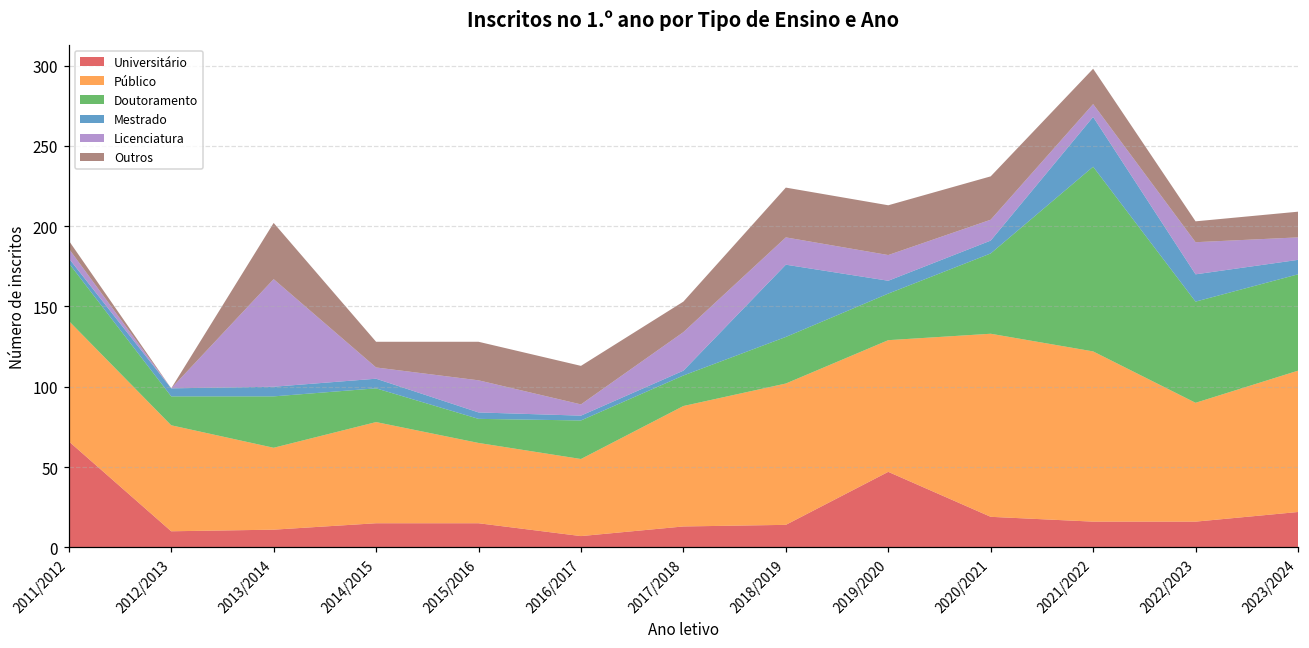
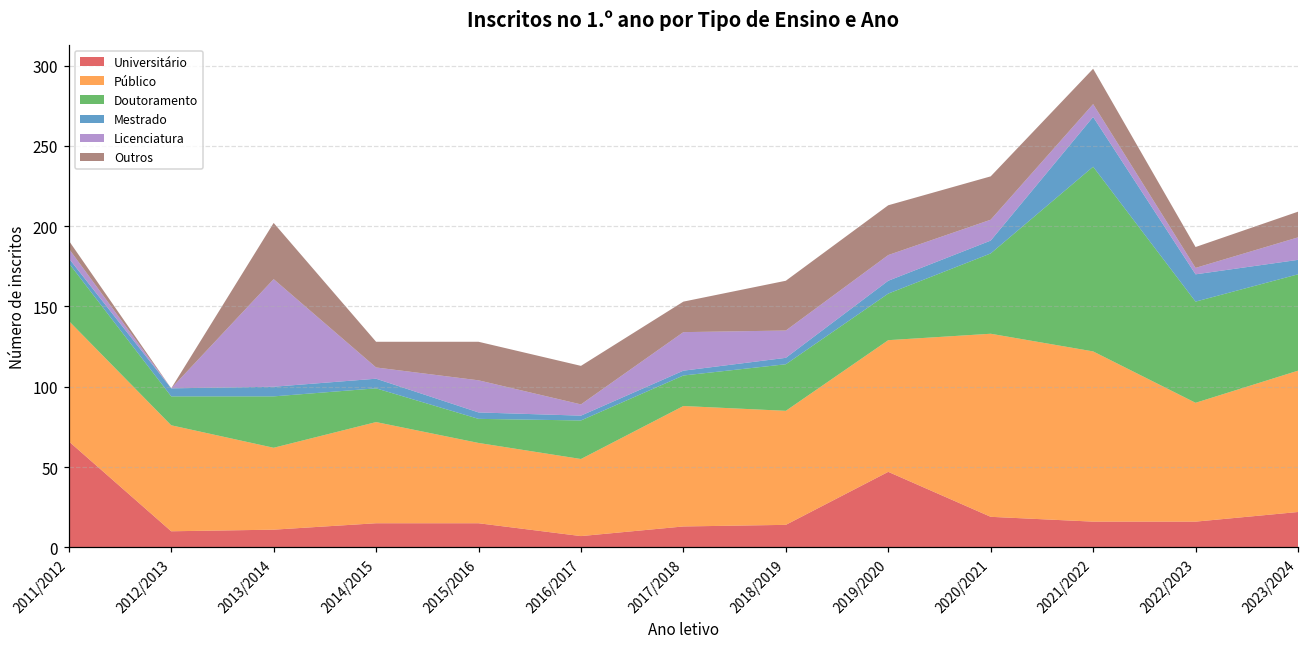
  {
    "Universitário": {
      "2011/2012": 66,
      "2012/2013": 10,
      "2013/2014": 11,
      "2014/2015": 15,
      "2015/2016": 15,
      "2016/2017": 7,
      "2017/2018": 13,
      "2018/2019": 14,
      "2019/2020": 47,
      "2020/2021": 19,
      "2021/2022": 16,
      "2022/2023": 16,
      "2023/2024": 22
    },
    "Público": {
      "2011/2012": 75,
      "2012/2013": 66,
      "2013/2014": 51,
      "2014/2015": 63,
      "2015/2016": 50,
      "2016/2017": 48,
      "2017/2018": 75,
-     "2018/2019": 88,
+     "2018/2019": 71,
      "2019/2020": 82,
      "2020/2021": 114,
      "2021/2022": 106,
      "2022/2023": 74,
      "2023/2024": 88
    },
    "Doutoramento": {
      "2011/2012": 36,
      "2012/2013": 18,
      "2013/2014": 32,
      "2014/2015": 21,
      "2015/2016": 15,
      "2016/2017": 24,
      "2017/2018": 19,
      "2018/2019": 29,
      "2019/2020": 29,
      "2020/2021": 50,
      "2021/2022": 115,
      "2022/2023": 63,
      "2023/2024": 60
    },
    "Mestrado": {
      "2011/2012": 3,
      "2013/2014": 6,
      "2014/2015": 6,
      "2015/2016": 4,
      "2016/2017": 3,
      "2017/2018": 3,
-     "2018/2019": 45,
+     "2018/2019": 4,
      "2019/2020": 8,
      "2020/2021": 8,
      "2021/2022": 31,
      "2022/2023": 17,
      "2023/2024": 9
    },
    "Licenciatura": {
      "2011/2012": 6,
      "2013/2014": 67,
      "2014/2015": 7,
      "2015/2016": 20,
      "2016/2017": 7,
      "2017/2018": 24,
      "2018/2019": 17,
      "2019/2020": 16,
      "2020/2021": 13,
      "2021/2022": 8,
-     "2022/2023": 20,
+     "2022/2023": 4,
      "2023/2024": 14
    },
    "Outros": {
      "2011/2012": 5,
      "2013/2014": 35,
      "2014/2015": 16,
      "2015/2016": 24,
      "2016/2017": 24,
      "2017/2018": 19,
      "2018/2019": 31,
      "2019/2020": 31,
      "2020/2021": 27,
      "2021/2022": 22,
      "2022/2023": 13,
      "2023/2024": 16
    }
  }
